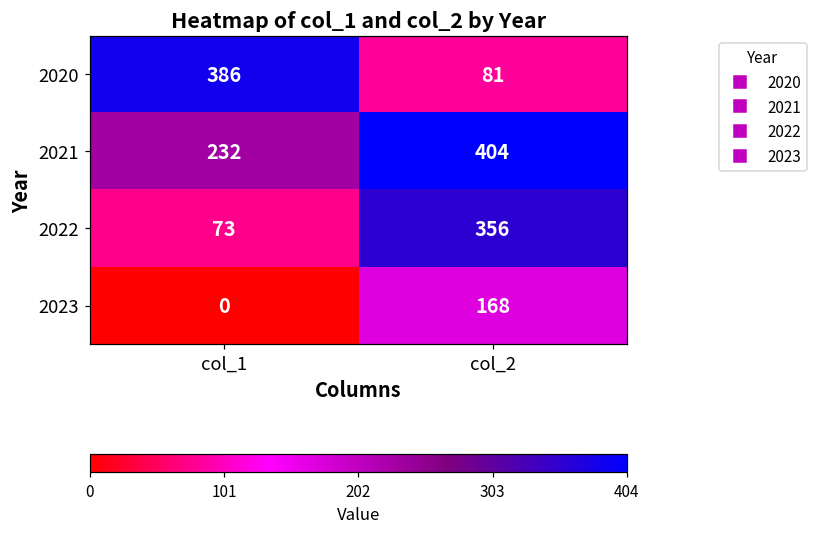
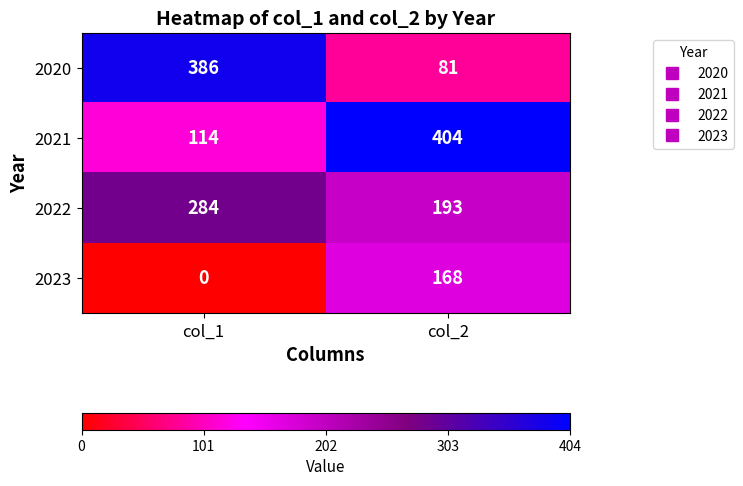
  {
    "2020": {
      "col_1": 386,
      "col_2": 81
    },
    "2021": {
-     "col_1": 232,
+     "col_1": 114,
      "col_2": 404
    },
    "2022": {
-     "col_1": 73,
-     "col_2": 356
+     "col_1": 284,
+     "col_2": 193
    },
    "2023": {
      "col_1": 0,
      "col_2": 168
    }
  }
